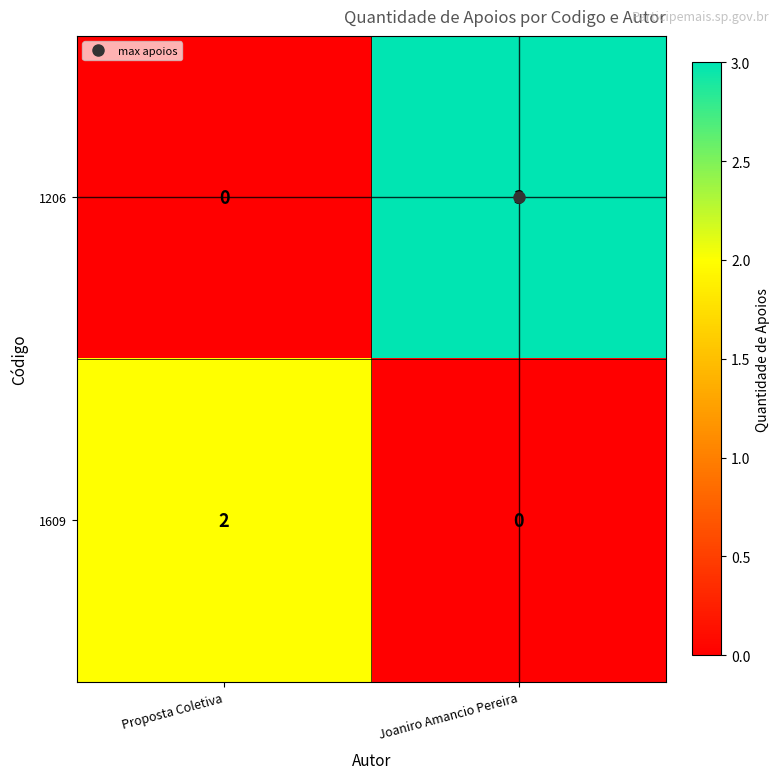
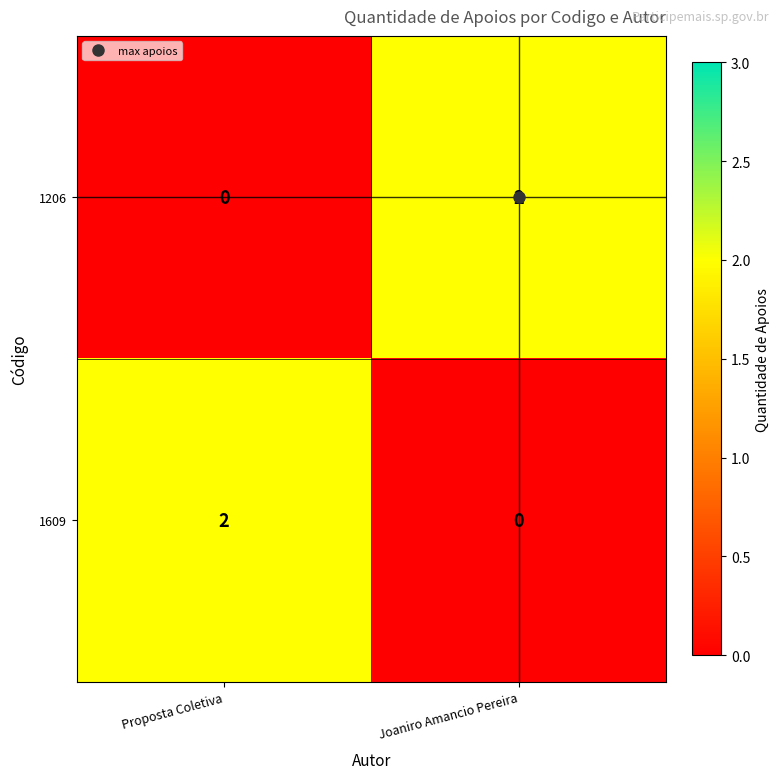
  {
    "1206": {
      "Proposta Coletiva": 0,
-     "Joaniro Amancio Pereira": 3
+     "Joaniro Amancio Pereira": 2
    },
    "1609": {
      "Proposta Coletiva": 2,
      "Joaniro Amancio Pereira": 0
    }
  }
